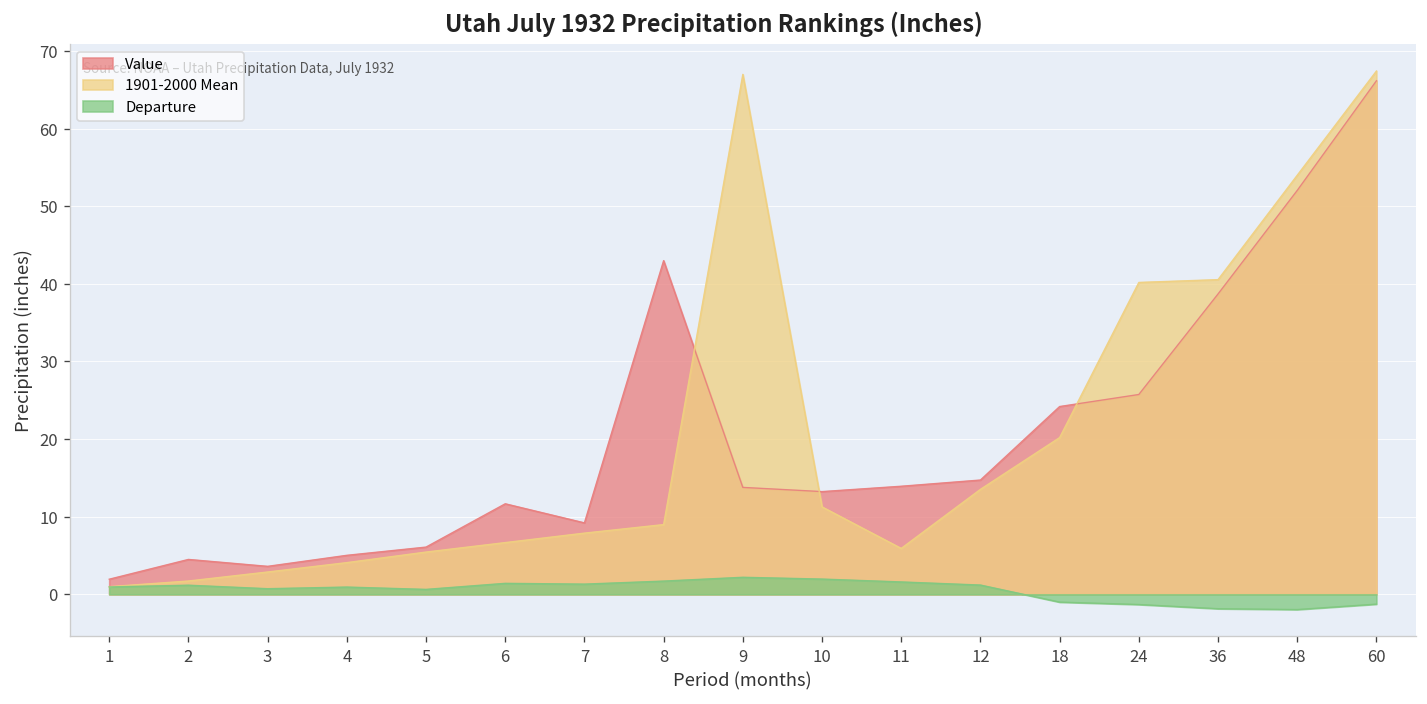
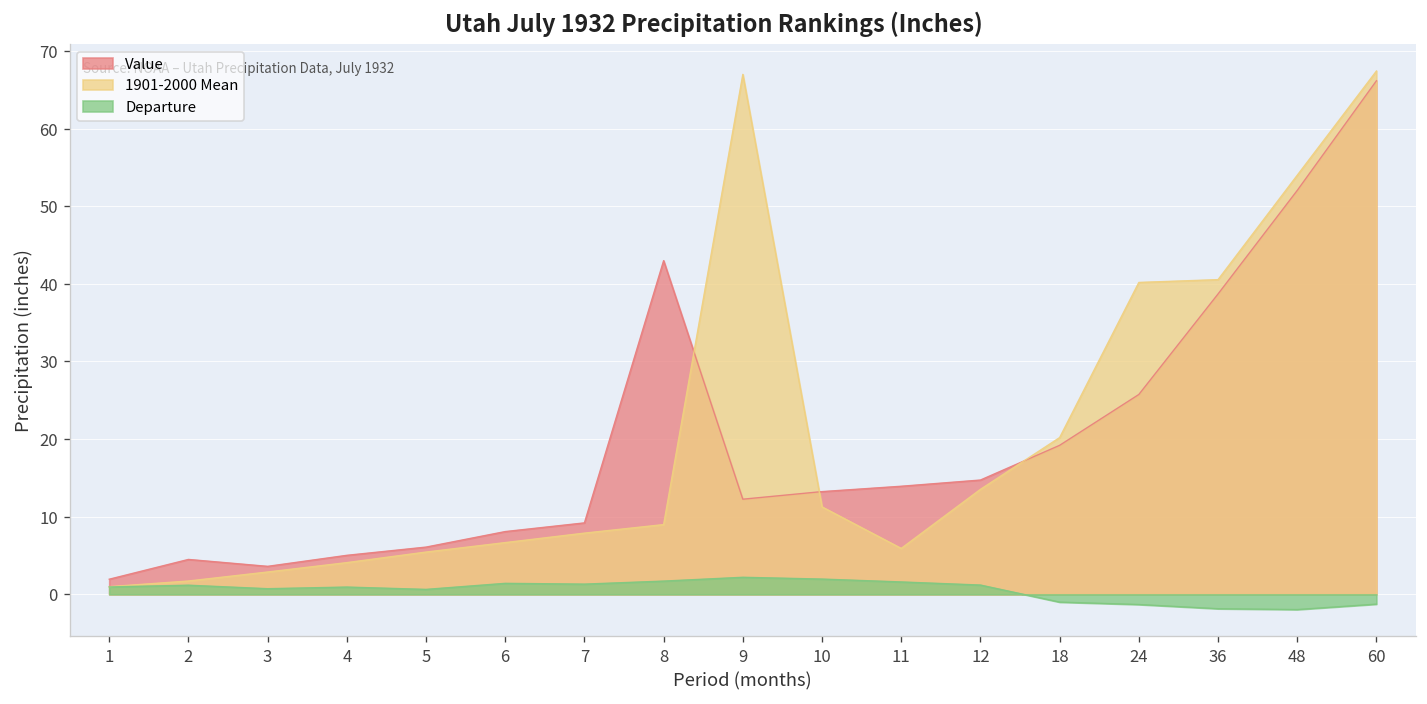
  {
    "Value": {
      "1": 2,
      "2": 5,
      "3": 4,
      "4": 5,
      "5": 6,
-     "6": 12,
+     "6": 8,
      "7": 9,
      "8": 43,
-     "9": 14,
+     "9": 12,
      "10": 13,
      "11": 14,
      "12": 15,
-     "18": 24,
+     "18": 19,
      "24": 26,
      "36": 39,
      "48": 52,
      "60": 66
    },
    "1901-2000 Mean": {
      "2": 2,
      "3": 3,
      "4": 4,
      "5": 5,
      "6": 7,
      "7": 8,
      "8": 9,
      "9": 67,
      "10": 11,
      "11": 6,
      "12": 14,
      "18": 20,
      "24": 40,
      "36": 41,
      "48": 54,
      "60": 67
    }
  }
